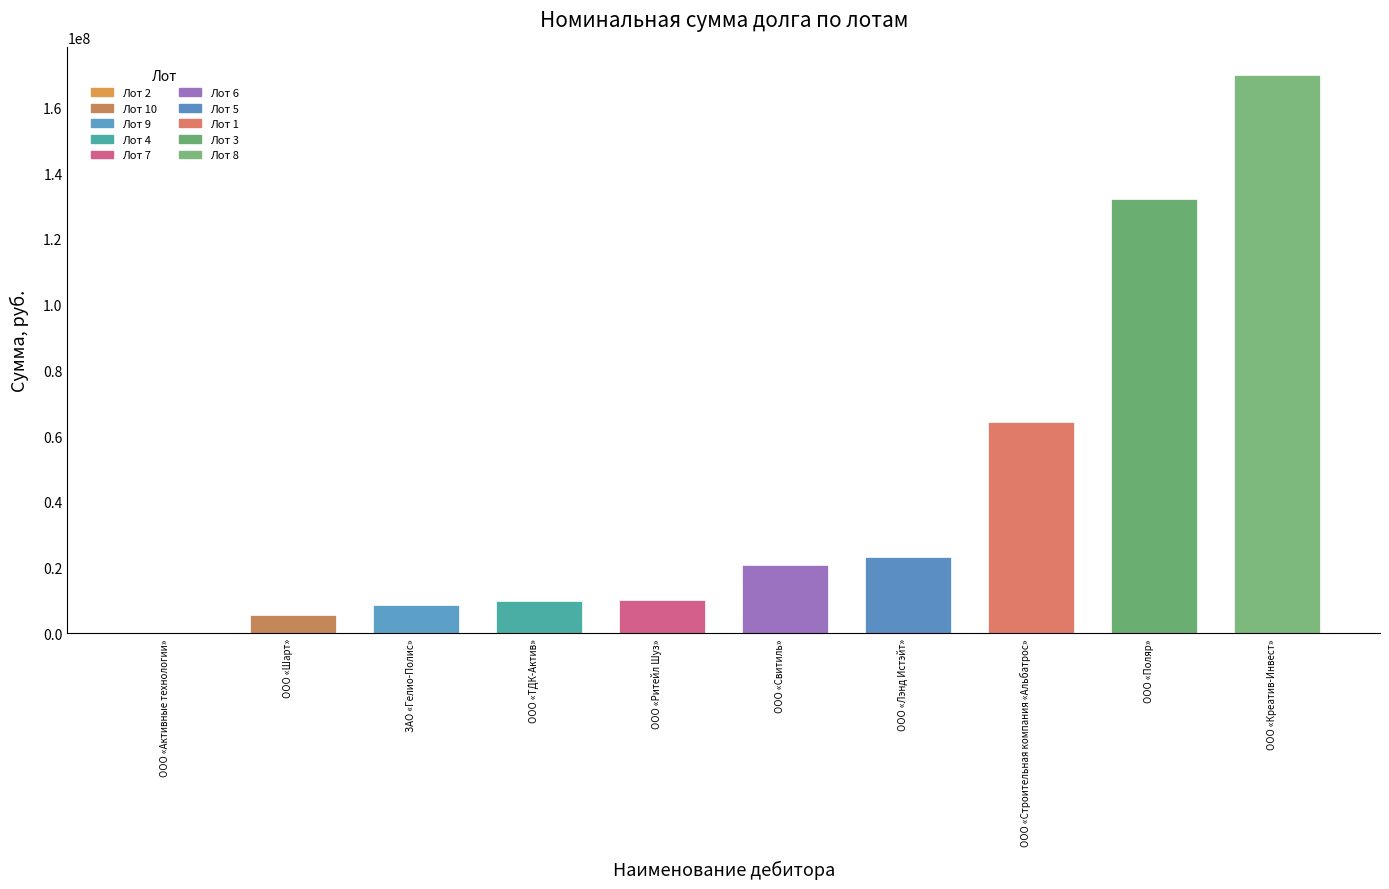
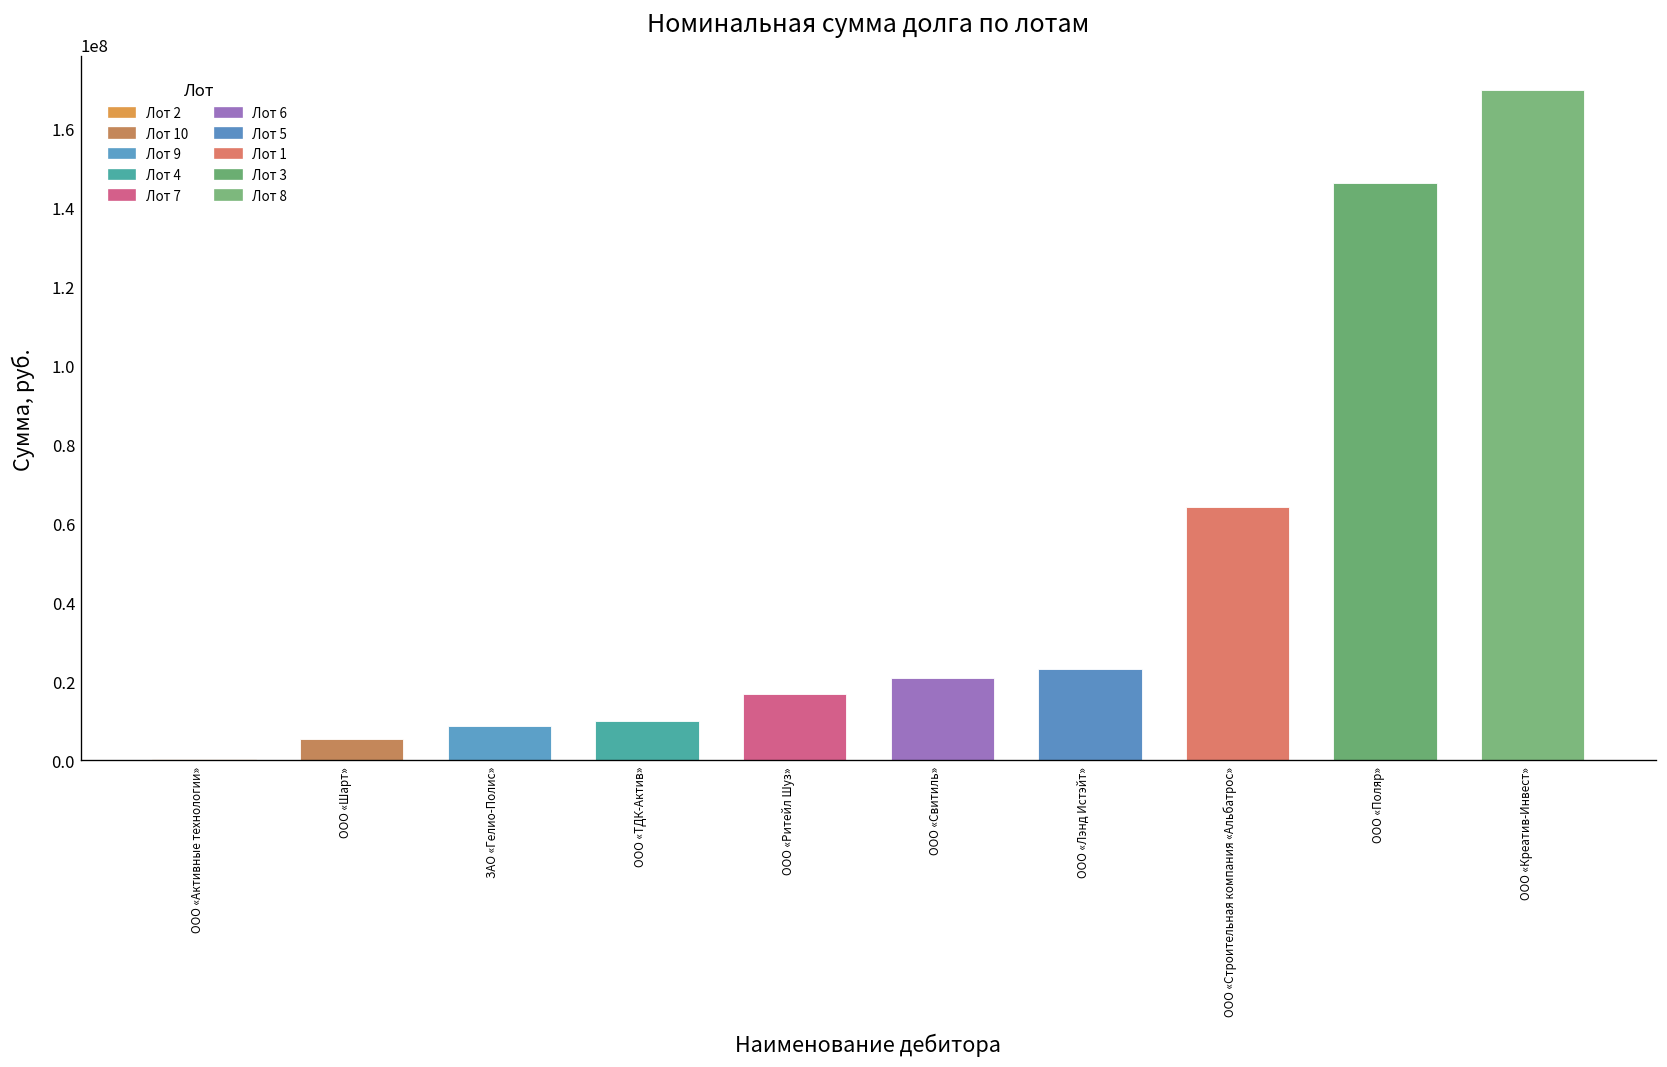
  {
    "ООО «Шарт»": 5000000,
    "ЗАО «Гелио-Полис»": 9000000,
    "ООО «ТДК-Актив»": 10000000,
-   "ООО «Ритейл Шуз»": 10000000,
+   "ООО «Ритейл Шуз»": 17000000,
    "ООО «Свитиль»": 21000000,
    "ООО «Лэнд Истэйт»": 23000000,
    "ООО «Строительная компания «Альбатрос»": 64000000,
-   "ООО «Поляр»": 132000000,
+   "ООО «Поляр»": 146000000,
    "ООО «Креатив-Инвест»": 170000000
  }
